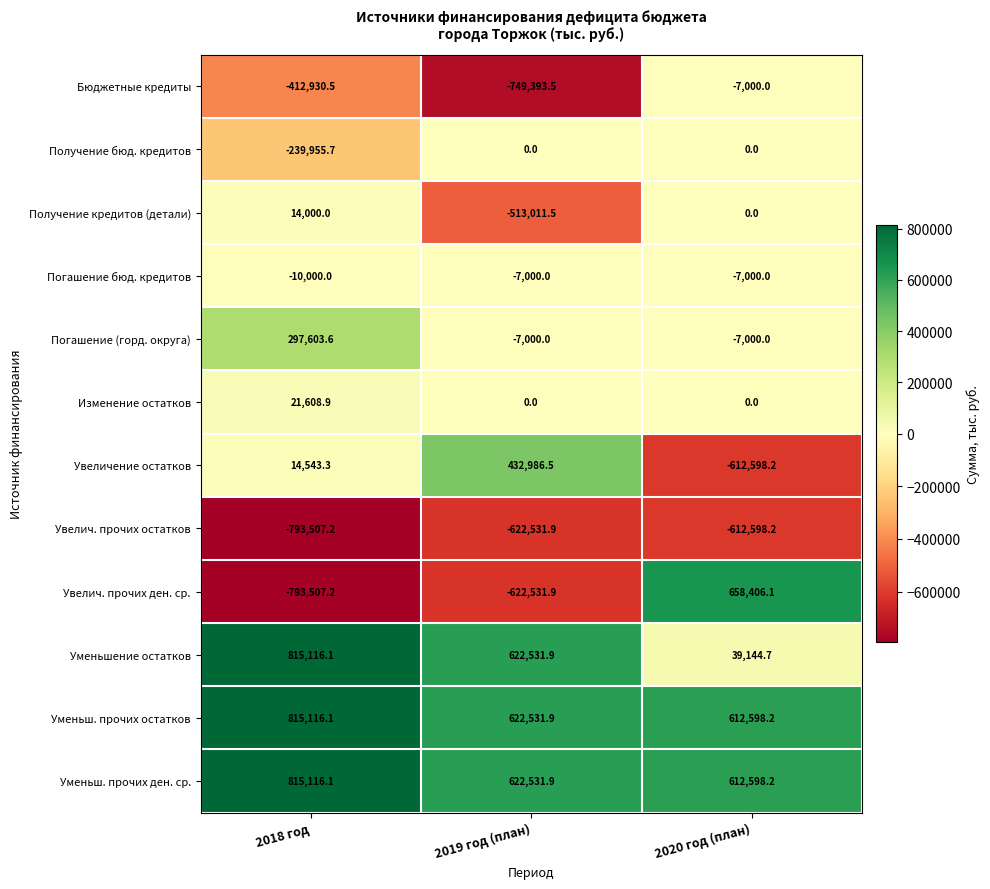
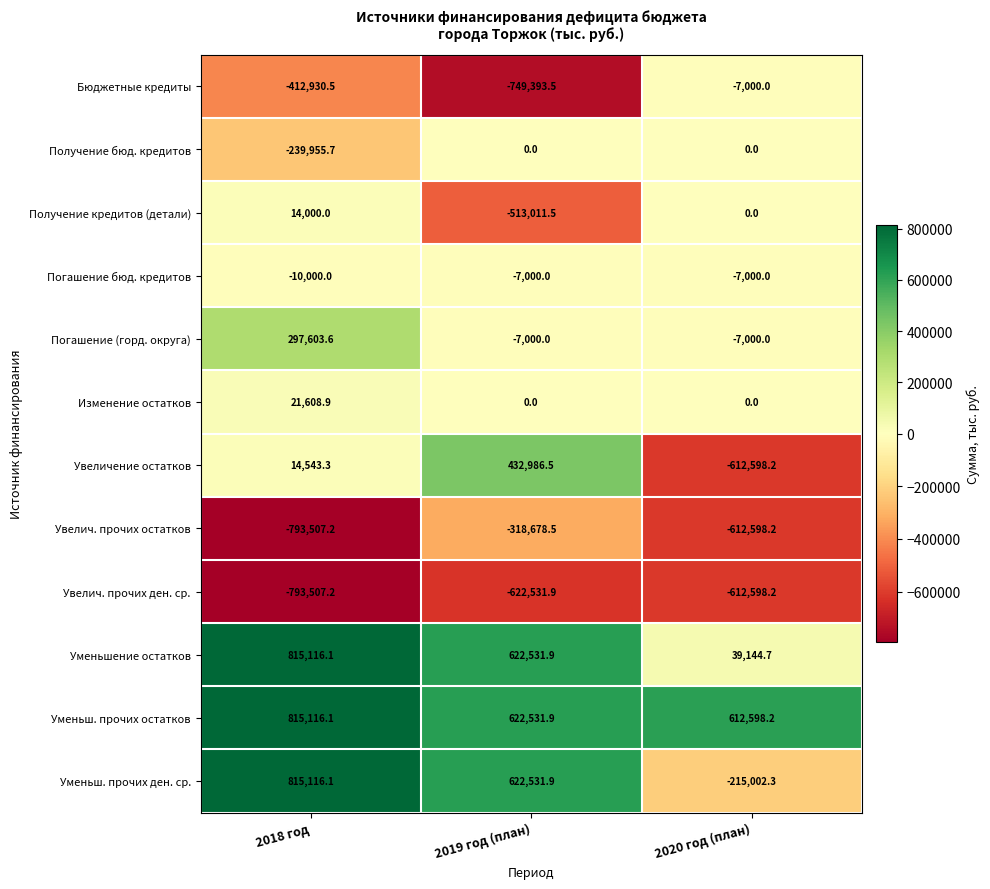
  {
    "Бюджетные кредиты": {
      "2018 год": "-412,930.5",
      "2019 год (план)": "-749,393.5",
      "2020 год (план)": "-7,000.0"
    },
    "Получение бюд. кредитов": {
      "2018 год": "-239,955.7",
      "2019 год (план)": "0.0",
      "2020 год (план)": "0.0"
    },
    "Получение кредитов (детали)": {
      "2018 год": "14,000.0",
      "2019 год (план)": "-513,011.5",
      "2020 год (план)": "0.0"
    },
    "Погашение бюд. кредитов": {
      "2018 год": "-10,000.0",
      "2019 год (план)": "-7,000.0",
      "2020 год (план)": "-7,000.0"
    },
    "Погашение (горд. округа)": {
      "2018 год": "297,603.6",
      "2019 год (план)": "-7,000.0",
      "2020 год (план)": "-7,000.0"
    },
    "Изменение остатков": {
      "2018 год": "21,608.9",
      "2019 год (план)": "0.0",
      "2020 год (план)": "0.0"
    },
    "Увеличение остатков": {
      "2018 год": "14,543.3",
      "2019 год (план)": "432,986.5",
      "2020 год (план)": "-612,598.2"
    },
    "Увелич. прочих остатков": {
      "2018 год": "-793,507.2",
-     "2019 год (план)": "-622,531.9",
+     "2019 год (план)": "-318,678.5",
      "2020 год (план)": "-612,598.2"
    },
    "Увелич. прочих ден. ср.": {
      "2018 год": "-793,507.2",
      "2019 год (план)": "-622,531.9",
-     "2020 год (план)": "658,406.1"
+     "2020 год (план)": "-612,598.2"
    },
    "Уменьшение остатков": {
      "2018 год": "815,116.1",
      "2019 год (план)": "622,531.9",
      "2020 год (план)": "39,144.7"
    },
    "Уменьш. прочих остатков": {
      "2018 год": "815,116.1",
      "2019 год (план)": "622,531.9",
      "2020 год (план)": "612,598.2"
    },
    "Уменьш. прочих ден. ср.": {
      "2018 год": "815,116.1",
      "2019 год (план)": "622,531.9",
-     "2020 год (план)": "612,598.2"
+     "2020 год (план)": "-215,002.3"
    }
  }
